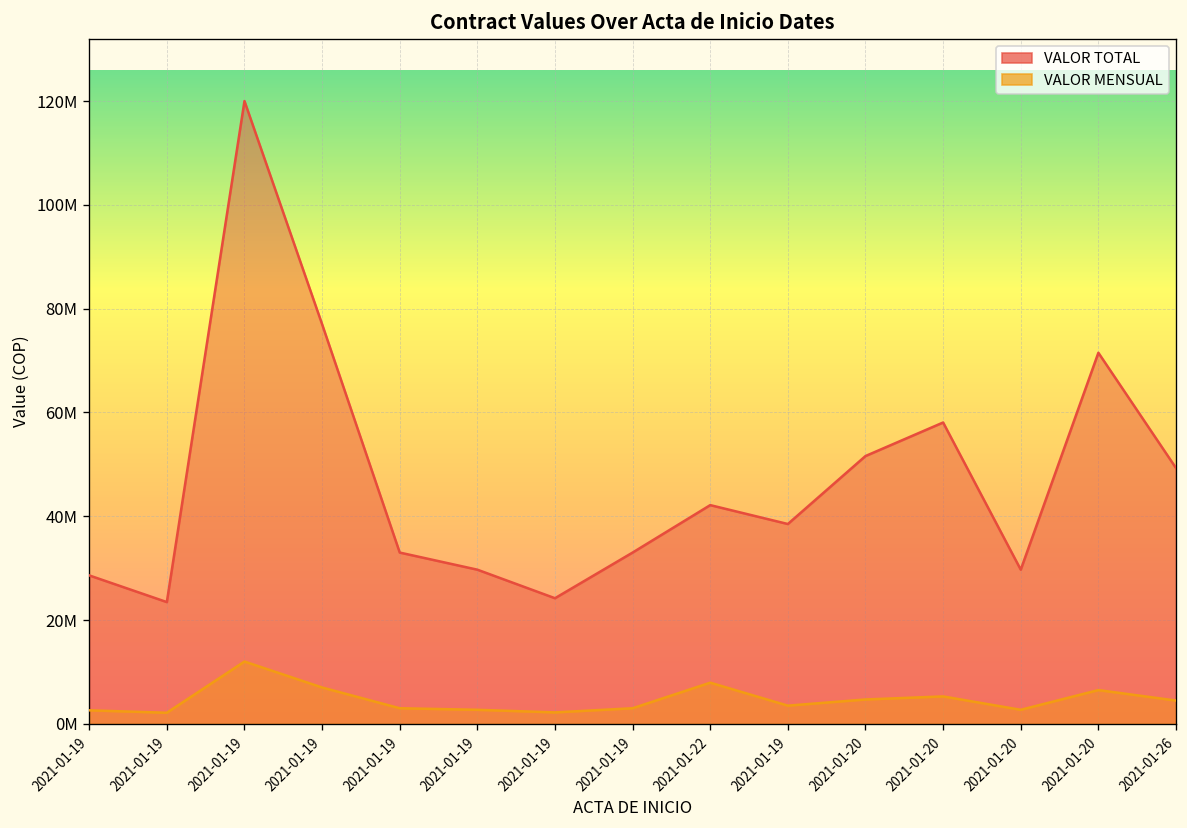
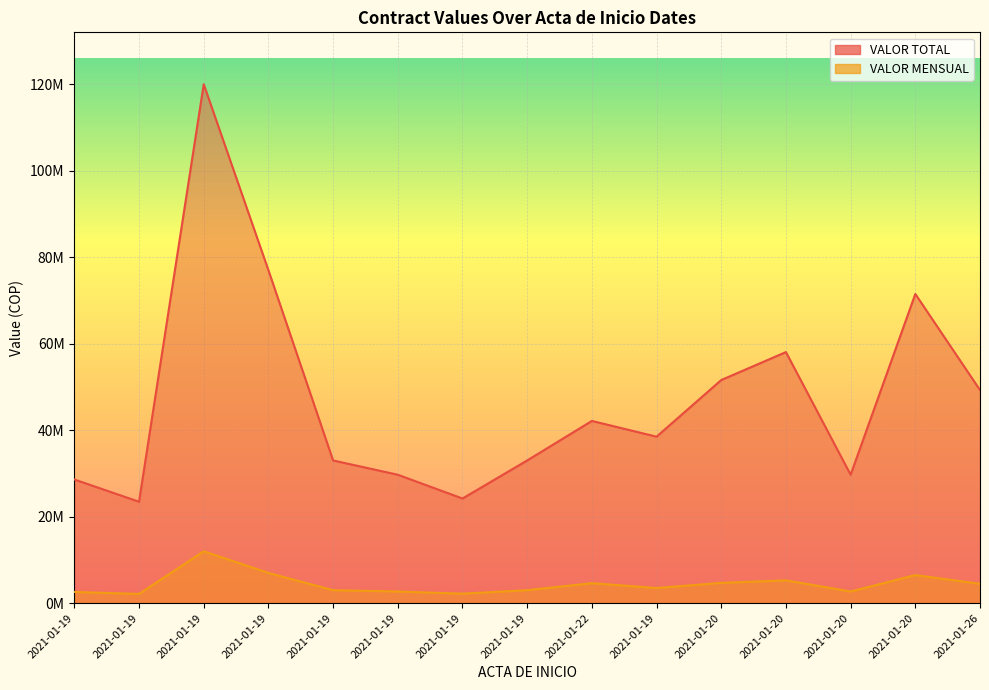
  {
    "VALOR TOTAL": {
      "2021-01-22": 42000000,
      "2021-01-26": 49000000
    },
    "VALOR MENSUAL": {
-     "2021-01-22": 8000000,
+     "2021-01-22": 5000000,
      "2021-01-26": 4000000
    }
  }
